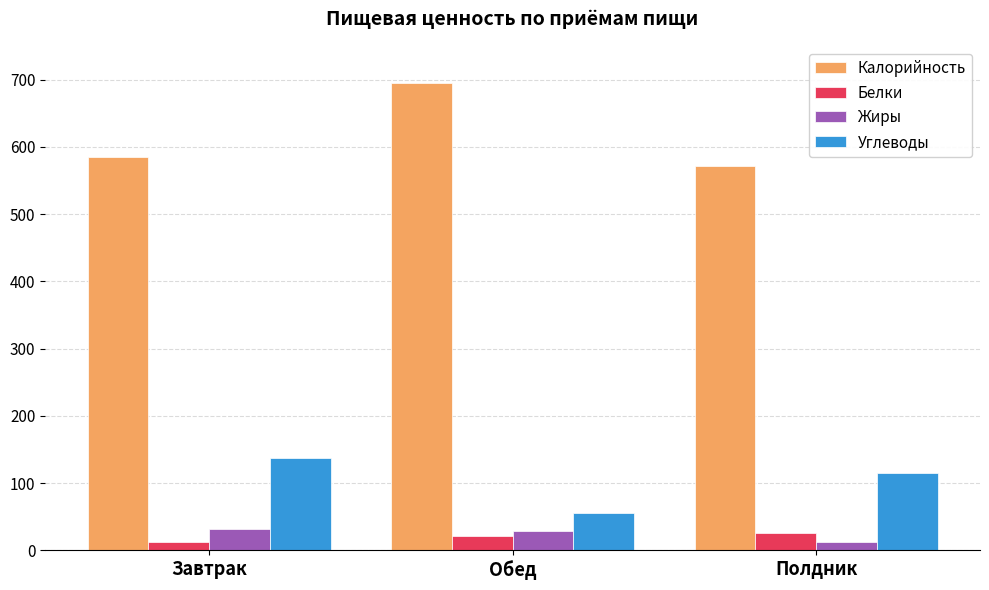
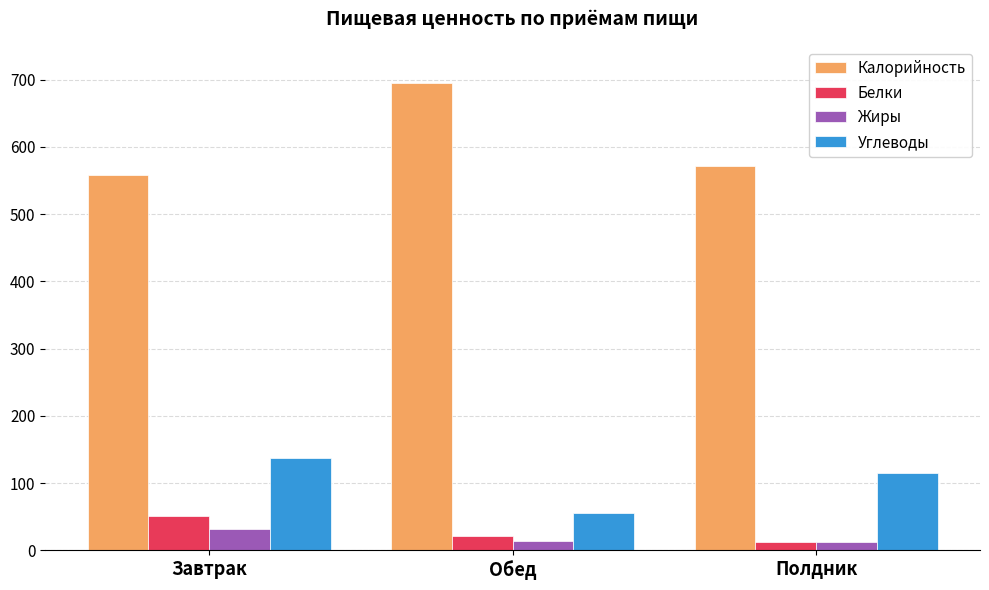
  {
    "Калорийность": {
-     "Завтрак": 580,
+     "Завтрак": 560,
      "Обед": 690,
      "Полдник": 570
    },
    "Белки": {
-     "Завтрак": 10,
+     "Завтрак": 50,
      "Обед": 20,
-     "Полдник": 30
+     "Полдник": 10
    },
    "Жиры": {
      "Завтрак": 30,
-     "Обед": 30,
+     "Обед": 10,
      "Полдник": 10
    },
    "Углеводы": {
      "Завтрак": 140,
      "Обед": 60,
      "Полдник": 110
    }
  }
